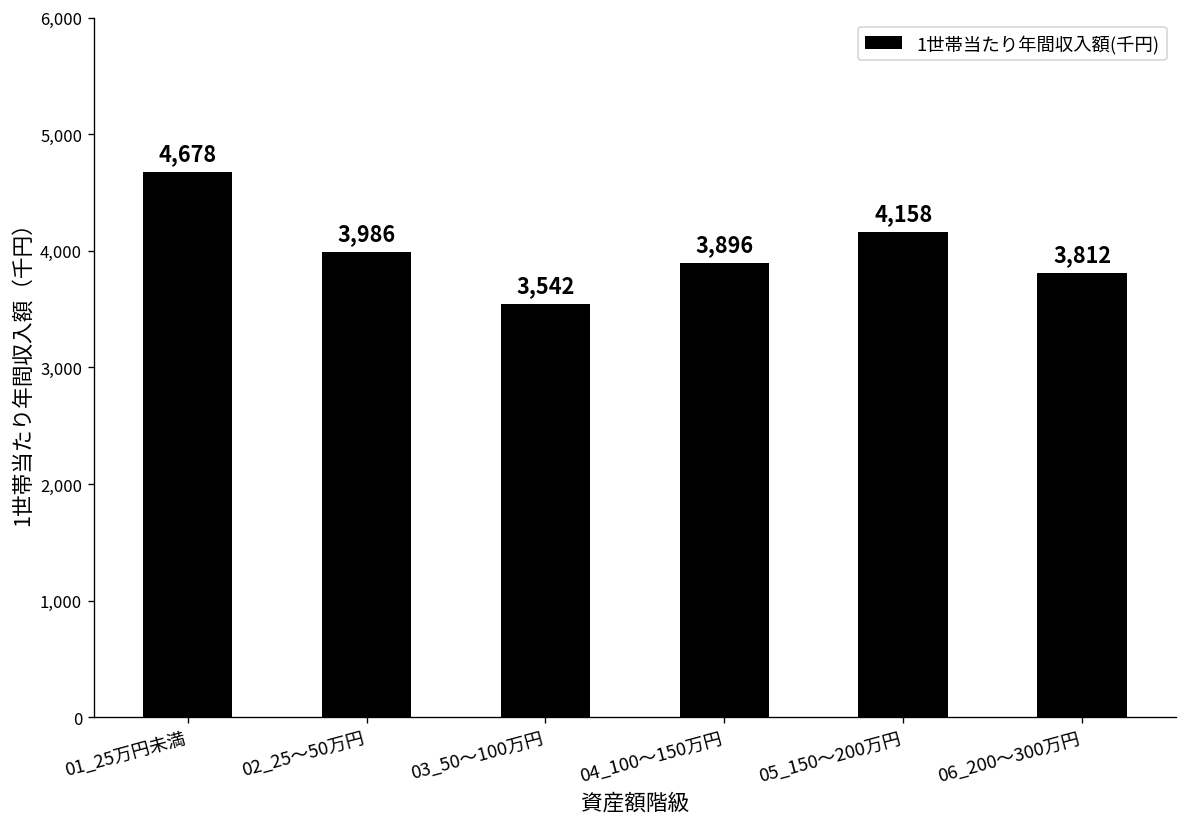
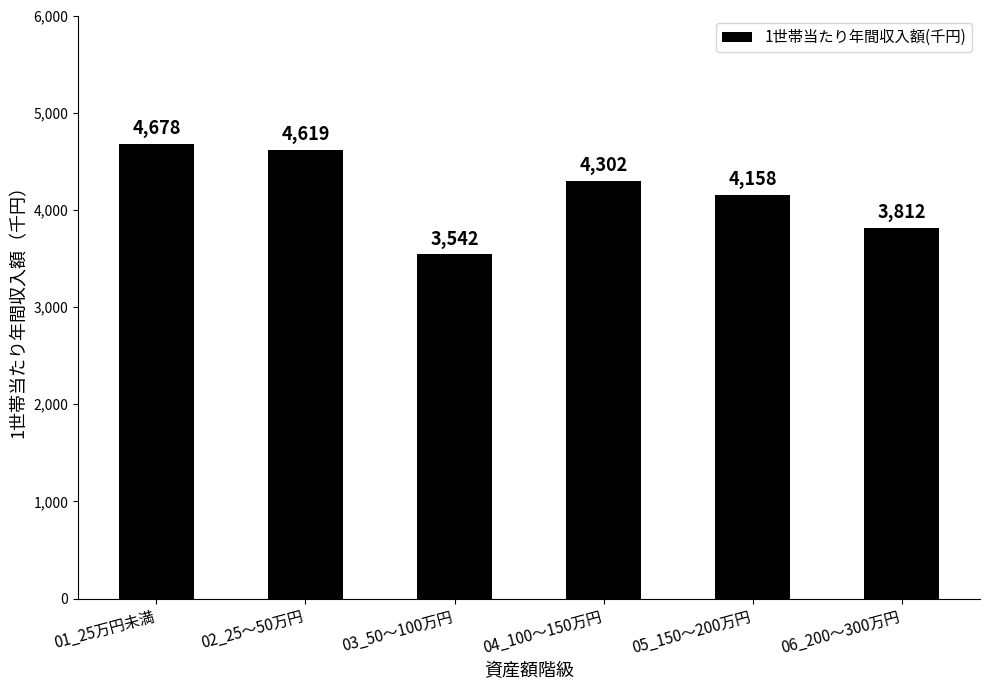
  {
    "01_25万円未満": "4,678",
-   "02_25～50万円": "3,986",
+   "02_25～50万円": "4,619",
    "03_50～100万円": "3,542",
-   "04_100～150万円": "3,896",
+   "04_100～150万円": "4,302",
    "05_150～200万円": "4,158",
    "06_200～300万円": "3,812"
  }
